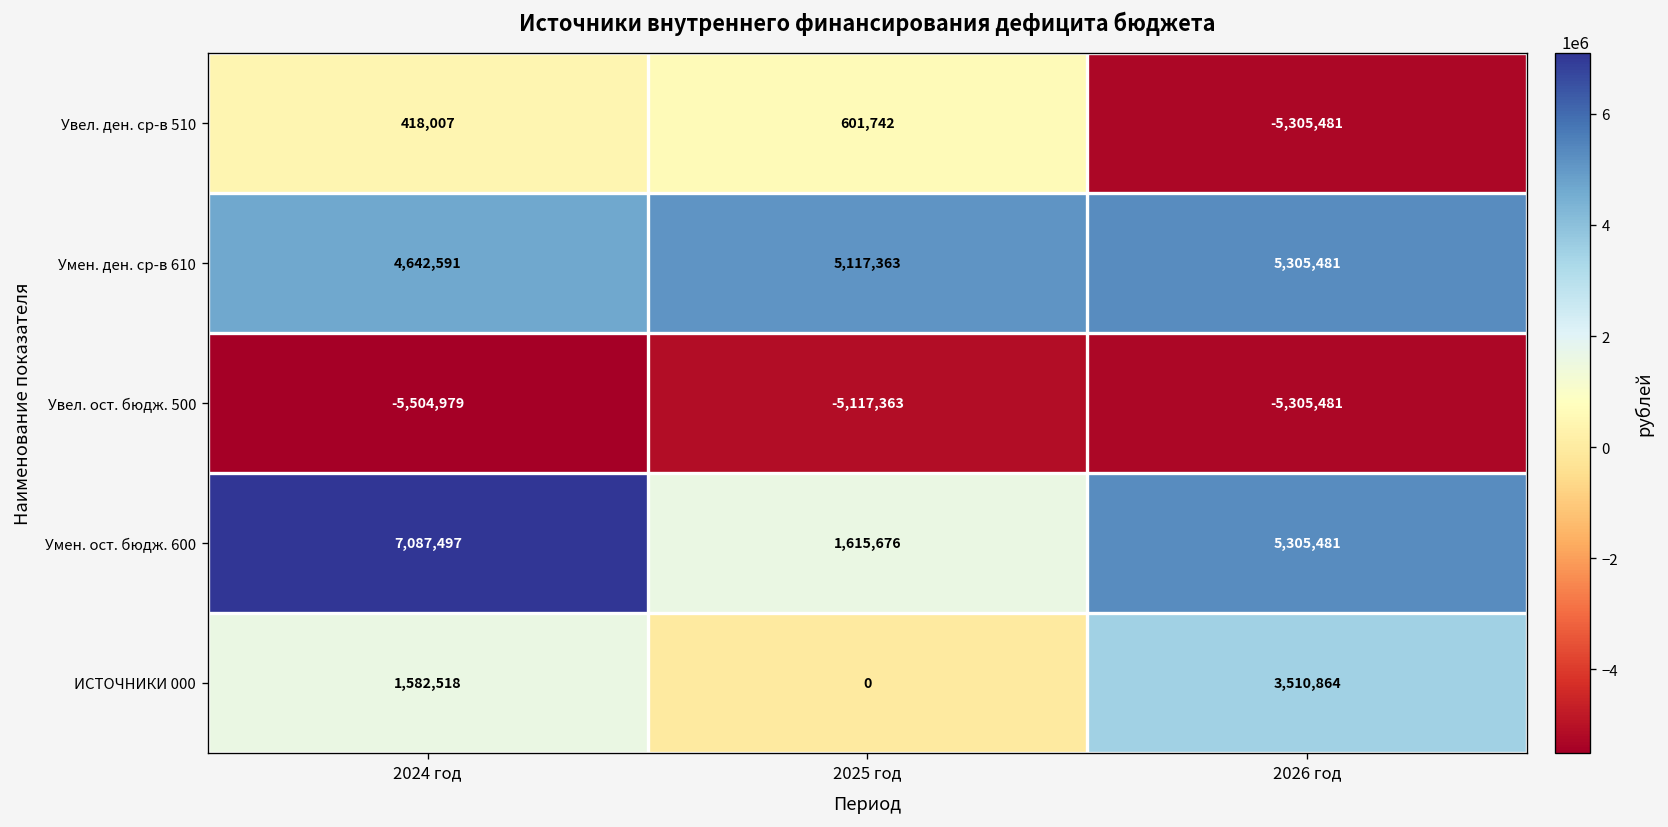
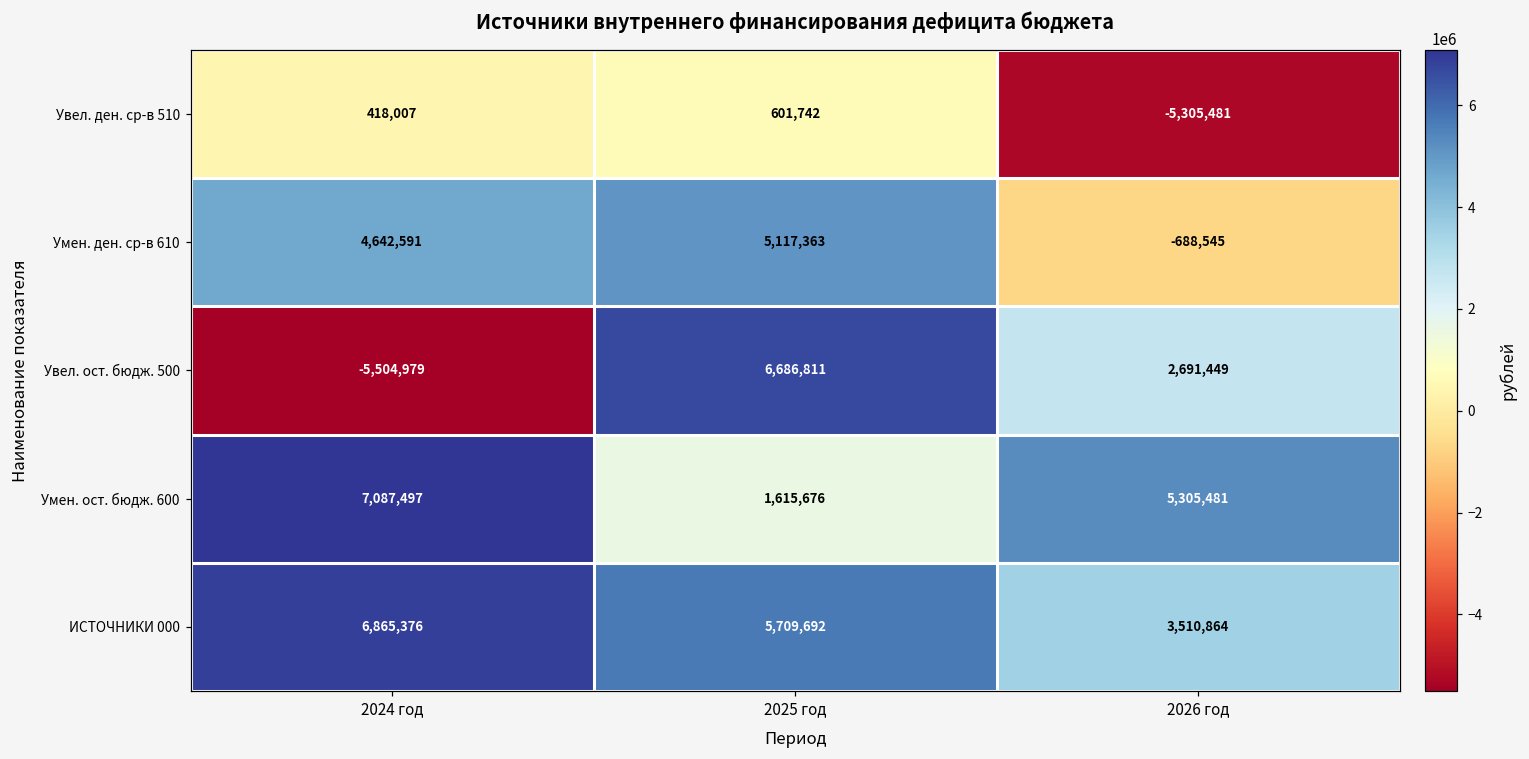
  {
    "Увел. ден. ср-в 510": {
      "2024 год": "418,007",
      "2025 год": "601,742",
      "2026 год": "-5,305,481"
    },
    "Умен. ден. ср-в 610": {
      "2024 год": "4,642,591",
      "2025 год": "5,117,363",
-     "2026 год": "5,305,481"
+     "2026 год": "-688,545"
    },
    "Увел. ост. бюдж. 500": {
      "2024 год": "-5,504,979",
-     "2025 год": "-5,117,363",
-     "2026 год": "-5,305,481"
+     "2025 год": "6,686,811",
+     "2026 год": "2,691,449"
    },
    "Умен. ост. бюдж. 600": {
      "2024 год": "7,087,497",
      "2025 год": "1,615,676",
      "2026 год": "5,305,481"
    },
    "ИСТОЧНИКИ 000": {
-     "2024 год": "1,582,518",
-     "2025 год": "0",
+     "2024 год": "6,865,376",
+     "2025 год": "5,709,692",
      "2026 год": "3,510,864"
    }
  }
